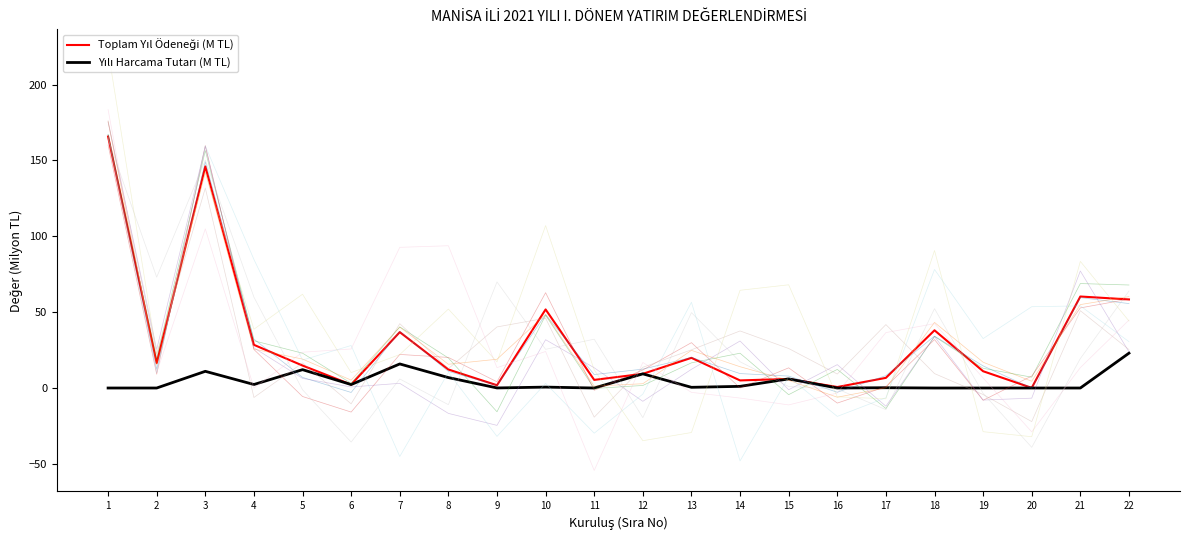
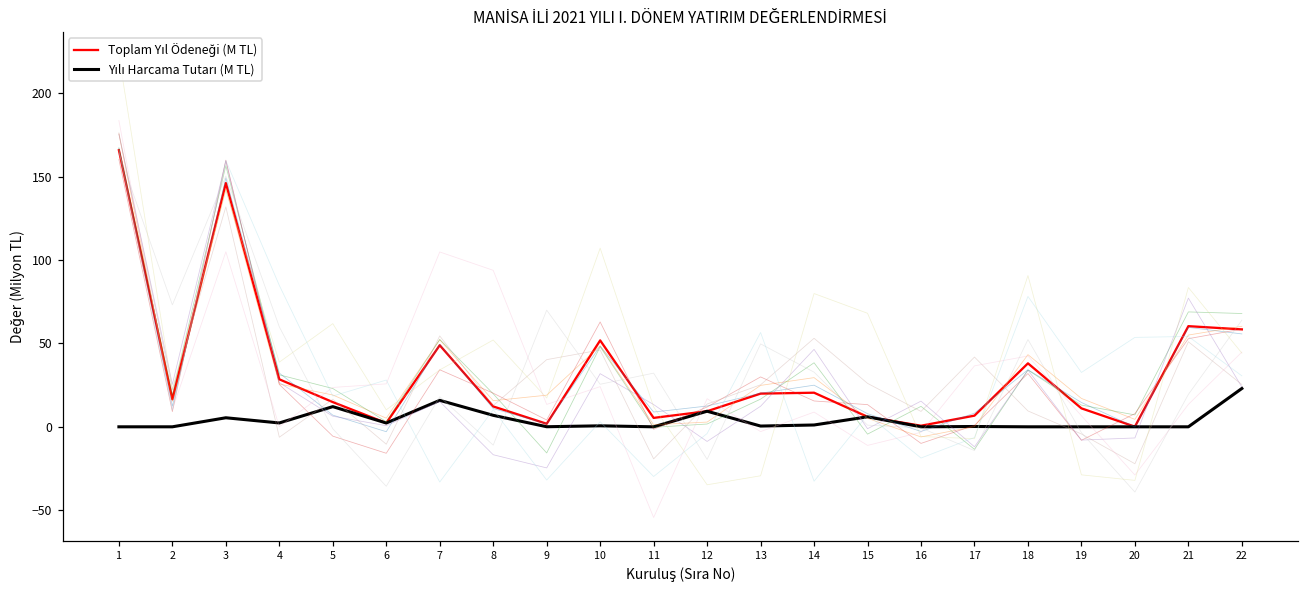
  {
    "Toplam Yıl Ödeneği (M TL)": {
      "3": 146,
      "4": 28,
      "5": 15,
-     "7": 37,
+     "7": 49,
      "10": 52,
      "11": 5,
-     "14": 5,
+     "14": 20,
      "18": 38,
      "19": 11
    },
    "Yılı Harcama Tutarı (M TL)": {
      "1": 0,
      "2": 0,
-     "3": 11,
+     "3": 5,
      "4": 2,
      "5": 12,
      "8": 7,
      "9": 0,
      "10": 1,
      "13": 0,
      "18": 0,
      "19": 0,
      "21": 0
    }
  }
